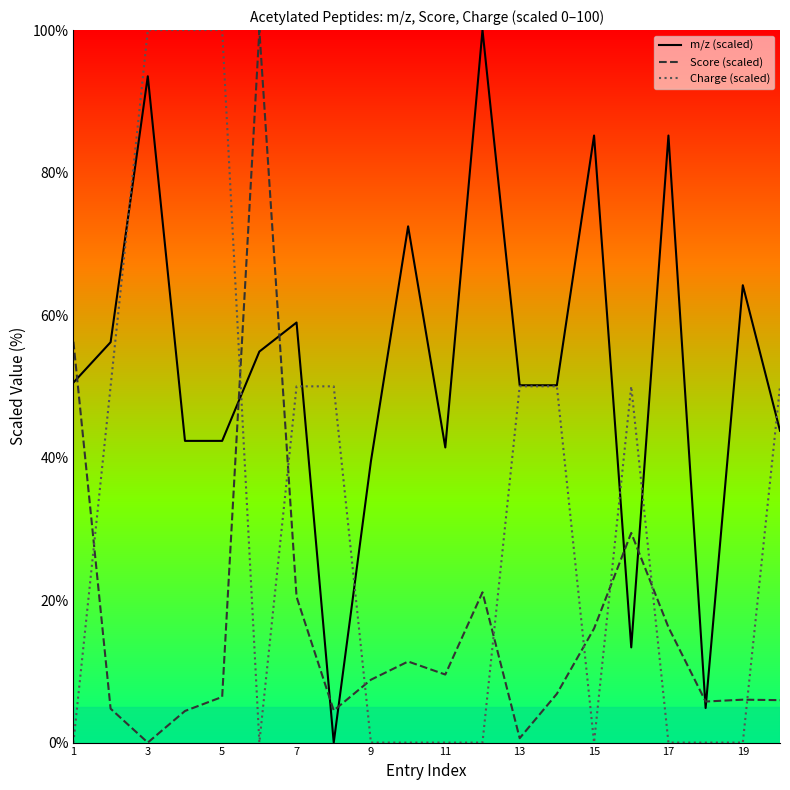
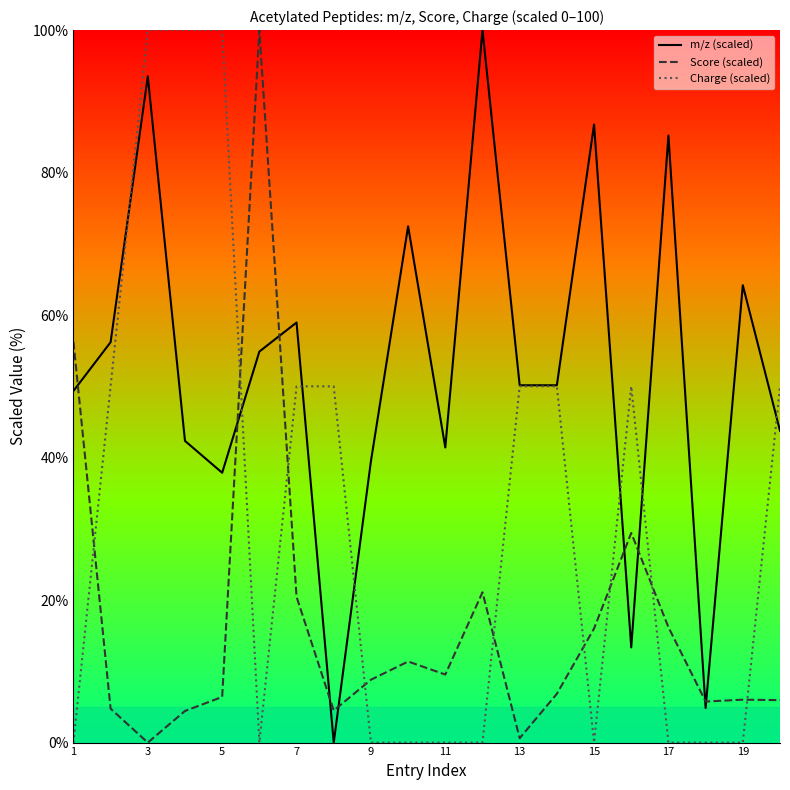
  {
    "m/z (scaled)": {
-     "1": "51%",
+     "1": "49%",
      "3": "94%",
-     "5": "42%",
+     "5": "38%",
      "7": "59%",
      "9": "39%",
      "11": "41%",
-     "15": "85%",
+     "15": "87%",
      "17": "85%",
      "19": "64%"
    }
  }
